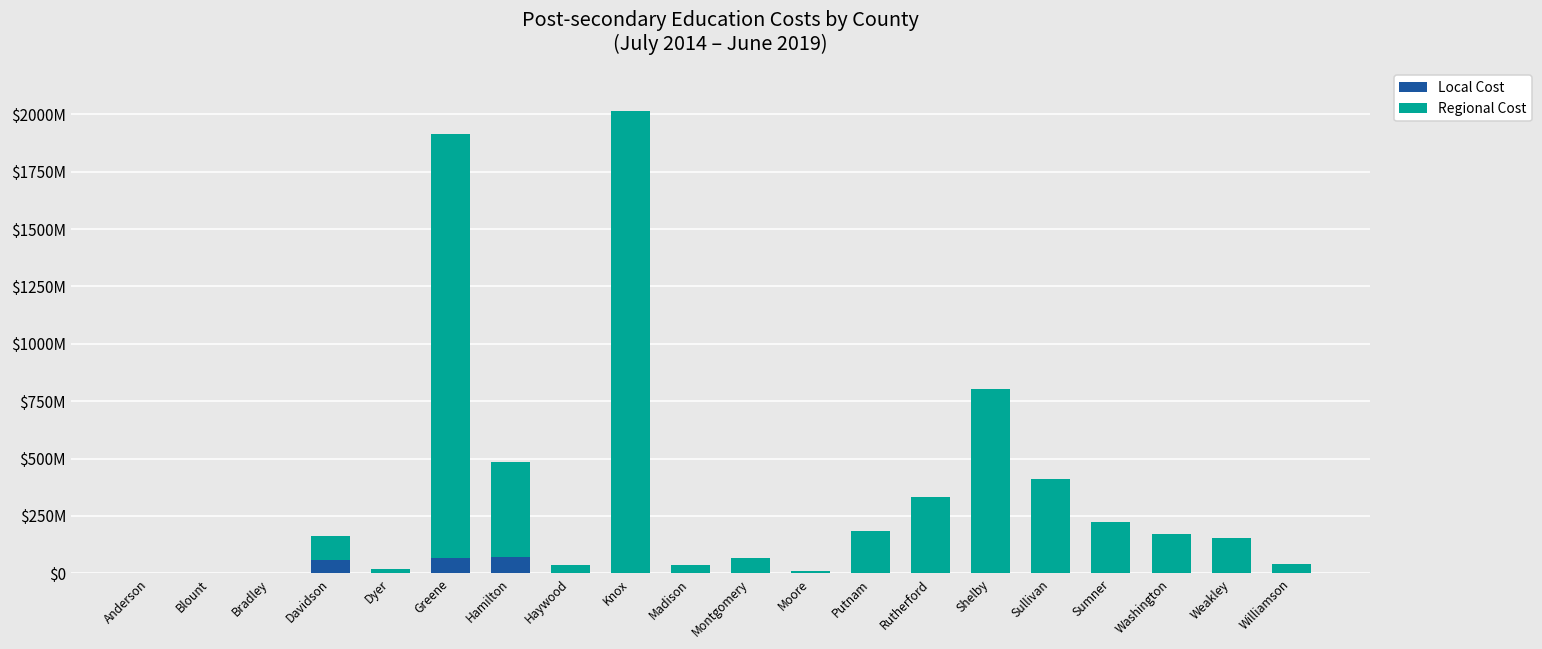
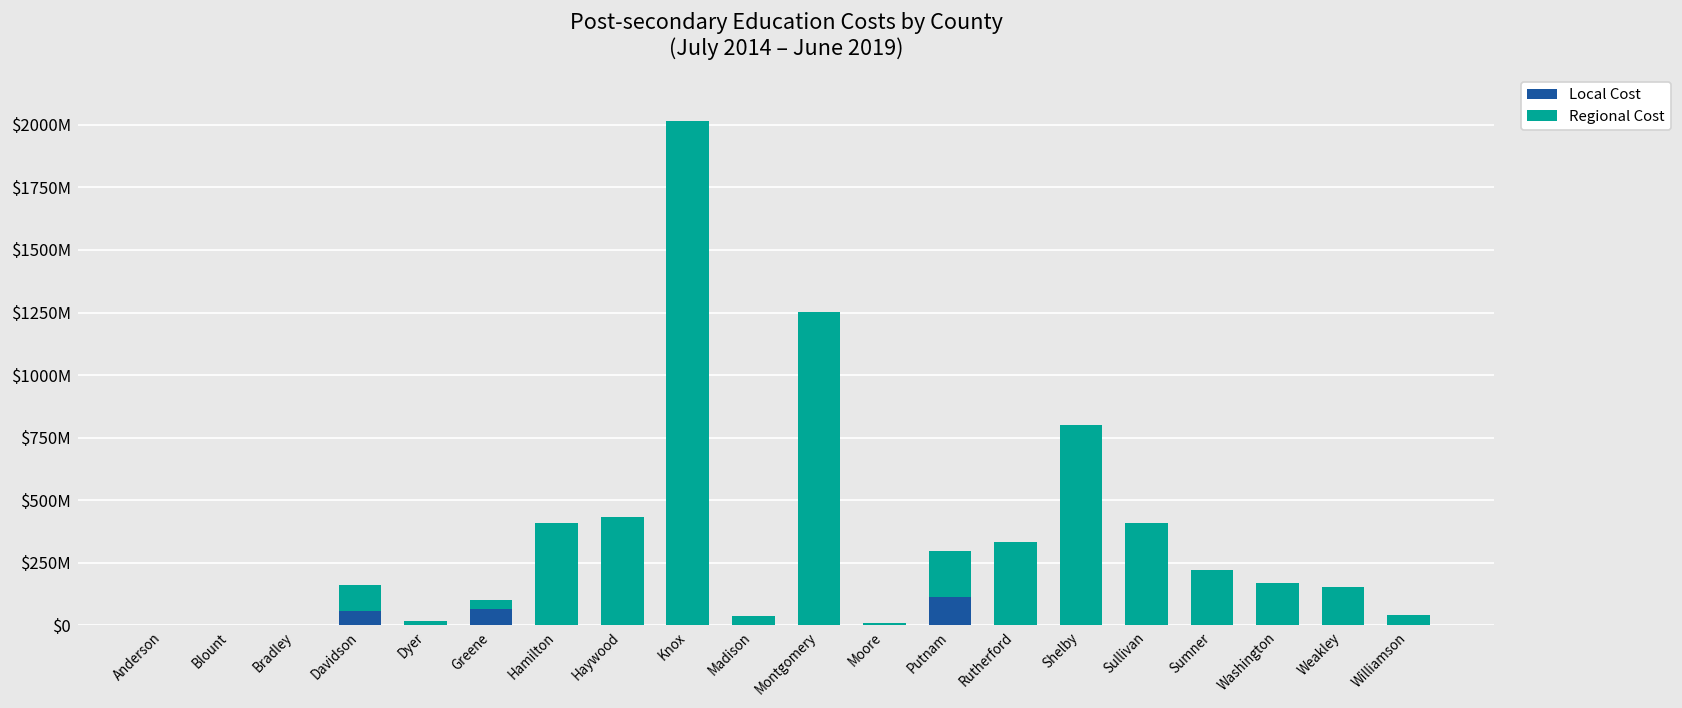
  {
    "Local Cost": {
      "Anderson": "$0",
      "Blount": "$0",
      "Bradley": "$0",
      "Davidson": "$60000000",
      "Dyer": "$0",
      "Greene": "$70000000",
-     "Hamilton": "$70000000",
+     "Hamilton": "$0",
      "Haywood": "$0",
      "Madison": "$0",
      "Montgomery": "$0",
      "Moore": "$0",
-     "Putnam": "$0",
+     "Putnam": "$110000000",
      "Rutherford": "$0",
      "Shelby": "$0",
      "Sullivan": "$0",
      "Sumner": "$0",
      "Washington": "$0",
      "Weakley": "$0",
      "Williamson": "$0"
    },
    "Regional Cost": {
      "Davidson": "$110000000",
      "Dyer": "$20000000",
-     "Greene": "$1850000000",
+     "Greene": "$40000000",
      "Hamilton": "$410000000",
-     "Haywood": "$40000000",
+     "Haywood": "$430000000",
      "Knox": "$2010000000",
      "Madison": "$40000000",
-     "Montgomery": "$70000000",
+     "Montgomery": "$1250000000",
      "Putnam": "$190000000",
      "Rutherford": "$330000000",
      "Shelby": "$800000000",
      "Sullivan": "$410000000",
      "Sumner": "$220000000",
      "Washington": "$170000000",
      "Weakley": "$150000000",
      "Williamson": "$40000000"
    }
  }
